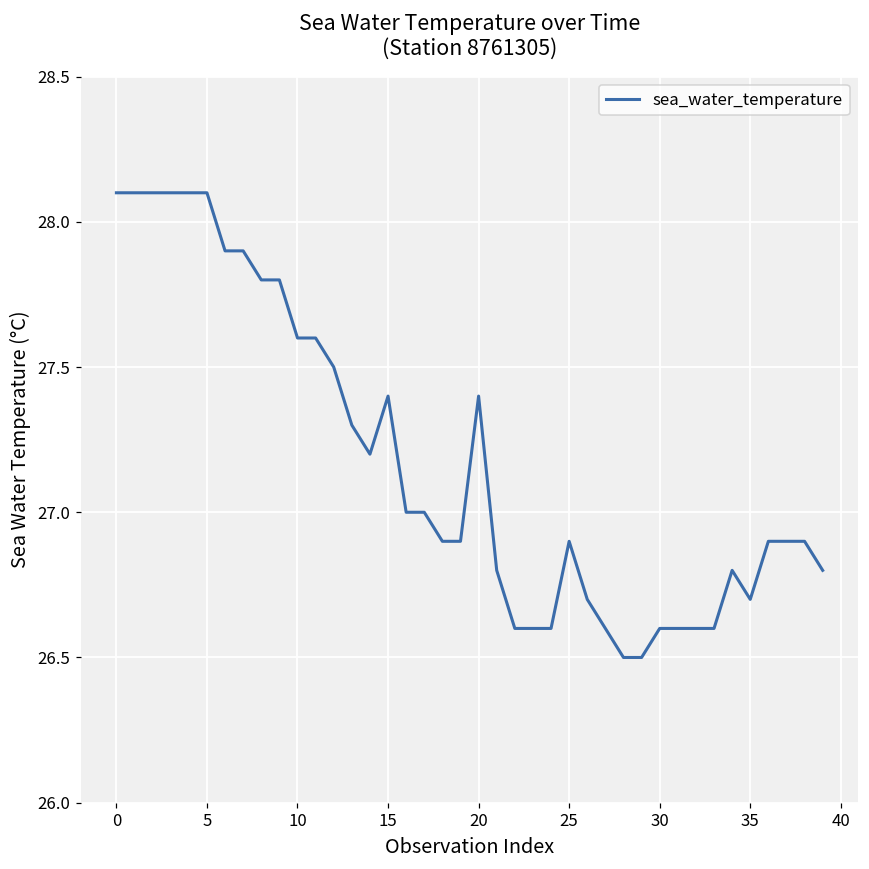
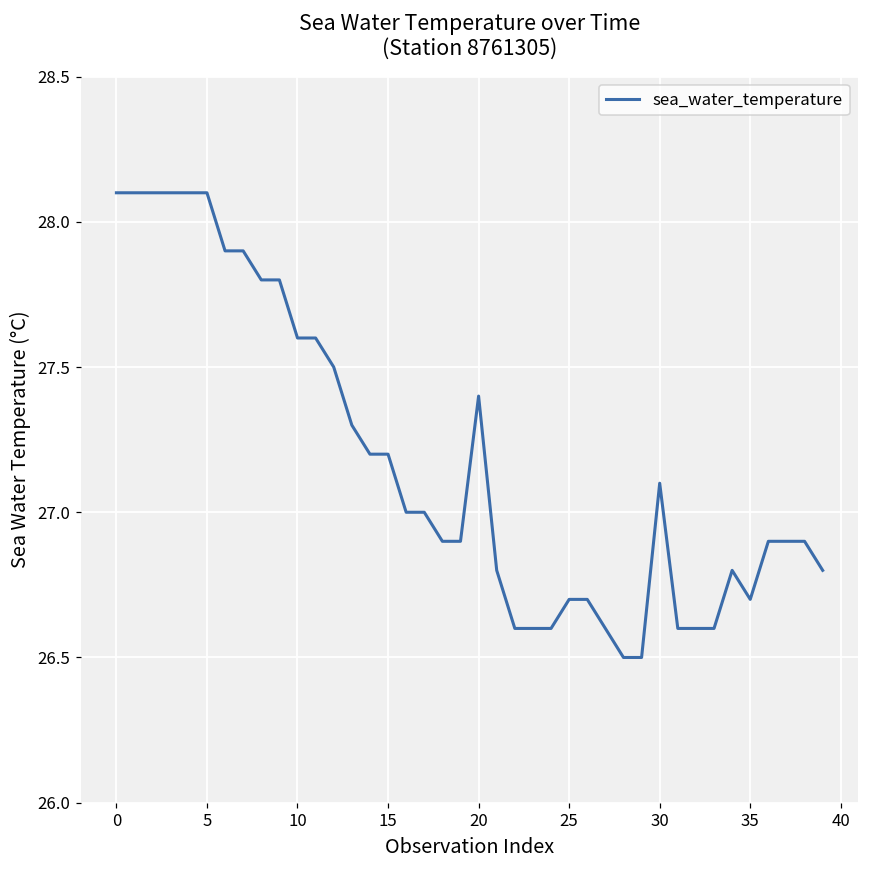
  {
    "0": 28.1,
    "5": 28.1,
    "10": 27.6,
-   "15": 27.4,
+   "15": 27.2,
    "20": 27.4,
-   "25": 26.9,
-   "30": 26.6,
+   "25": 26.7,
+   "30": 27.1,
    "35": 26.7
  }
